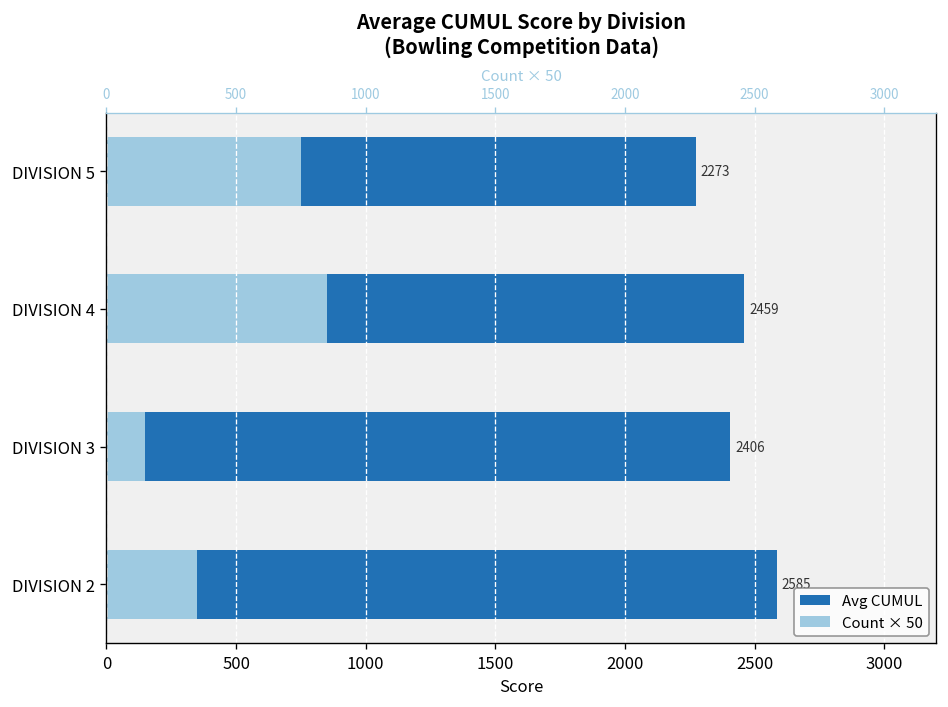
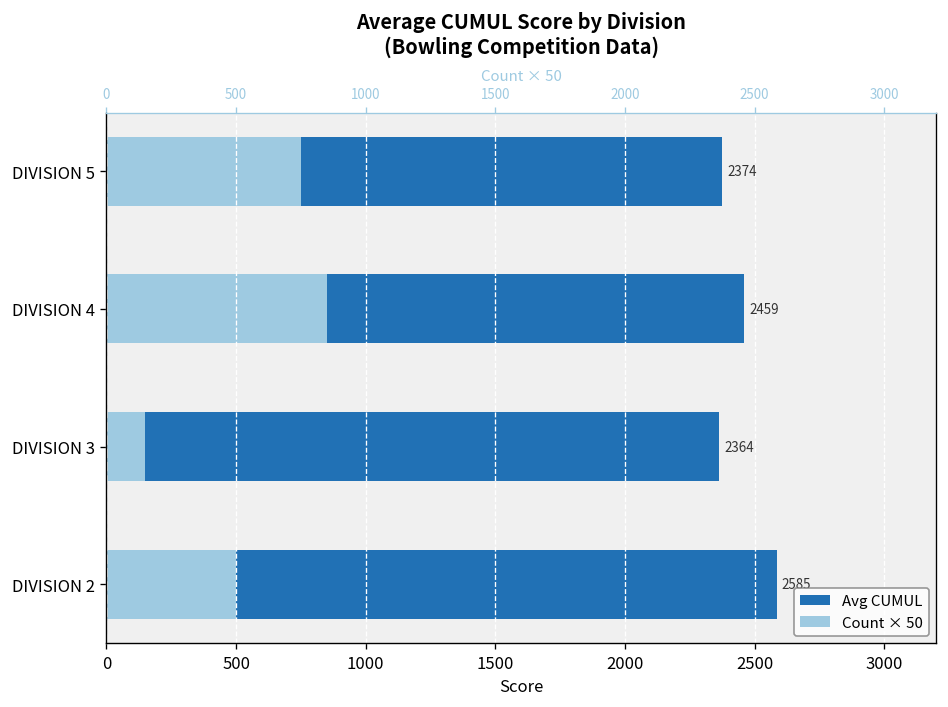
  {
    "Avg CUMUL": {
-     "DIVISION 5": 2273,
+     "DIVISION 5": 2374,
      "DIVISION 4": 2459,
-     "DIVISION 3": 2406
+     "DIVISION 3": 2364
    },
    "Count × 50": {
-     "DIVISION 2": 350
+     "DIVISION 2": 500
    }
  }
